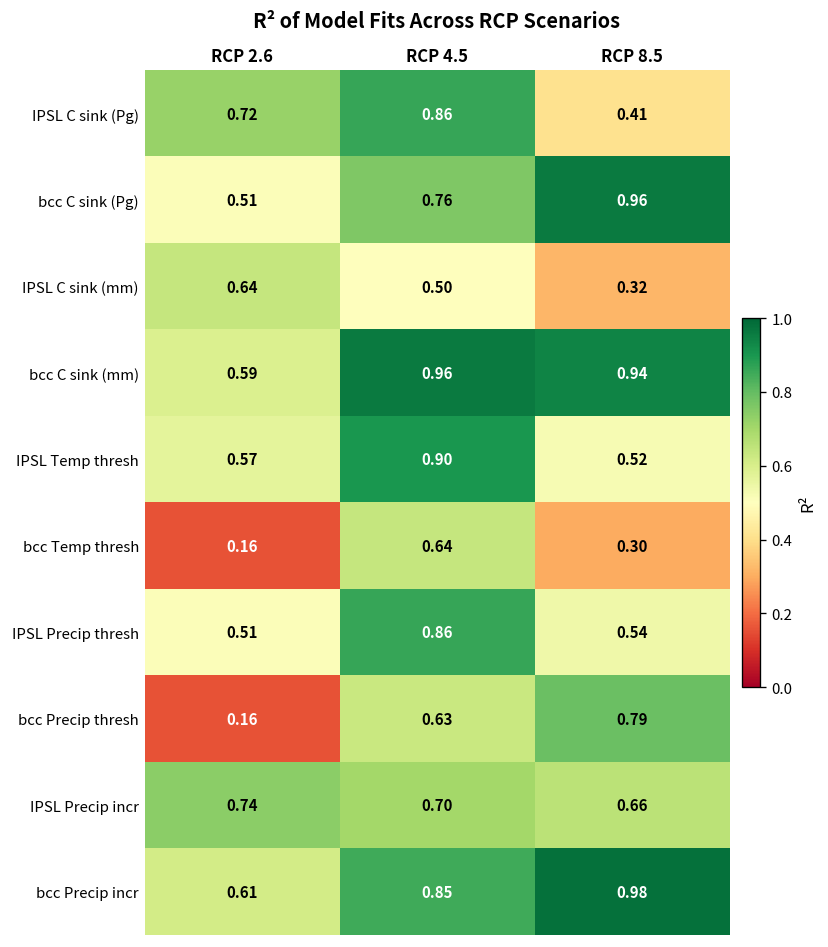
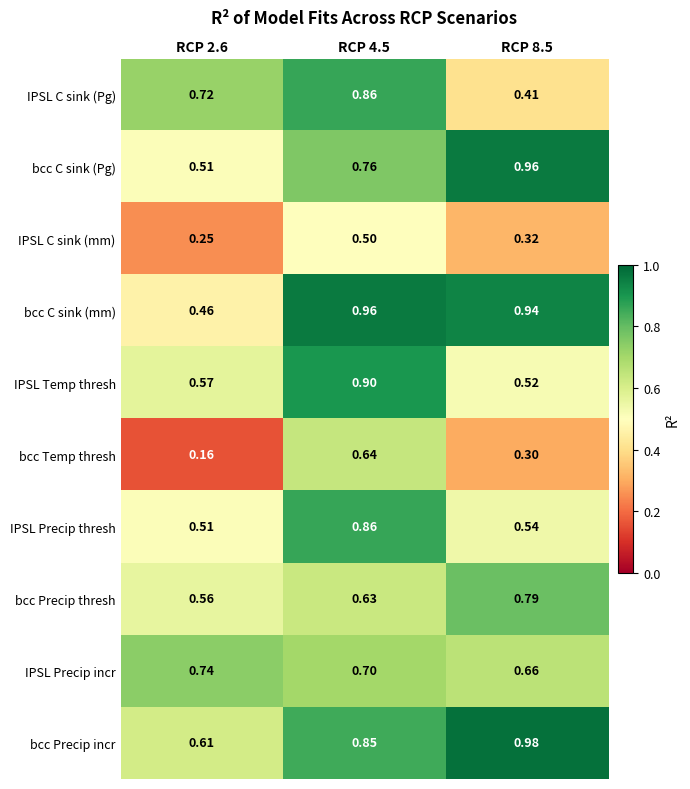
  {
    "IPSL C sink (Pg)": {
      "RCP 2.6": 0.72,
      "RCP 4.5": 0.86,
      "RCP 8.5": 0.41
    },
    "bcc C sink (Pg)": {
      "RCP 2.6": 0.51,
      "RCP 4.5": 0.76,
      "RCP 8.5": 0.96
    },
    "IPSL C sink (mm)": {
-     "RCP 2.6": 0.64,
+     "RCP 2.6": 0.25,
      "RCP 4.5": 0.50,
      "RCP 8.5": 0.32
    },
    "bcc C sink (mm)": {
-     "RCP 2.6": 0.59,
+     "RCP 2.6": 0.46,
      "RCP 4.5": 0.96,
      "RCP 8.5": 0.94
    },
    "IPSL Temp thresh": {
      "RCP 2.6": 0.57,
      "RCP 4.5": 0.90,
      "RCP 8.5": 0.52
    },
    "bcc Temp thresh": {
      "RCP 2.6": 0.16,
      "RCP 4.5": 0.64,
      "RCP 8.5": 0.30
    },
    "IPSL Precip thresh": {
      "RCP 2.6": 0.51,
      "RCP 4.5": 0.86,
      "RCP 8.5": 0.54
    },
    "bcc Precip thresh": {
-     "RCP 2.6": 0.16,
+     "RCP 2.6": 0.56,
      "RCP 4.5": 0.63,
      "RCP 8.5": 0.79
    },
    "IPSL Precip incr": {
      "RCP 2.6": 0.74,
      "RCP 4.5": 0.70,
      "RCP 8.5": 0.66
    },
    "bcc Precip incr": {
      "RCP 2.6": 0.61,
      "RCP 4.5": 0.85,
      "RCP 8.5": 0.98
    }
  }
